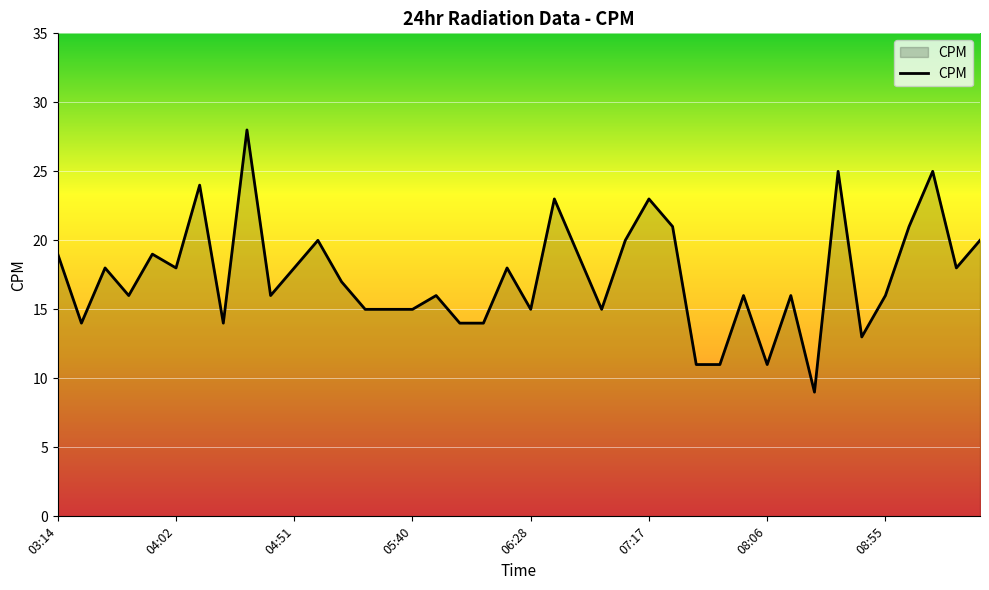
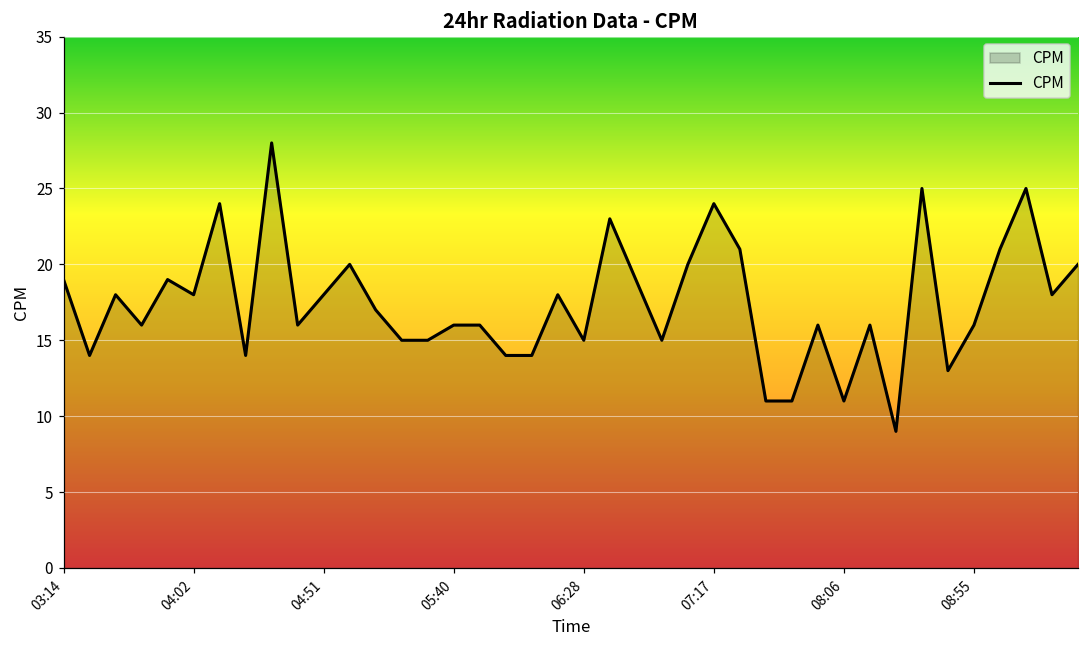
  {
    "03:14": 19,
    "04:02": 18,
    "04:51": 18,
-   "05:40": 15,
+   "05:40": 16,
    "06:28": 15,
-   "07:17": 23,
+   "07:17": 24,
    "08:06": 11,
    "08:55": 16
  }
